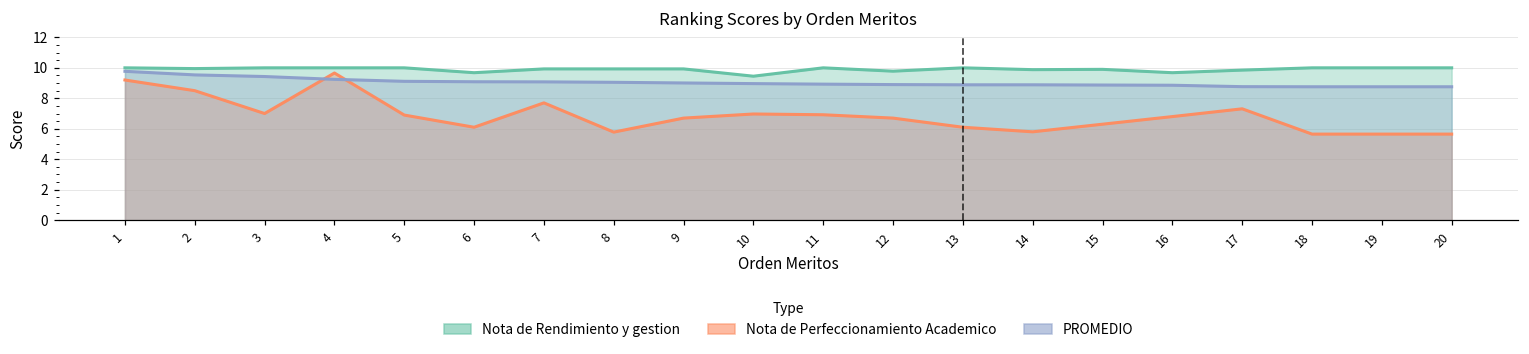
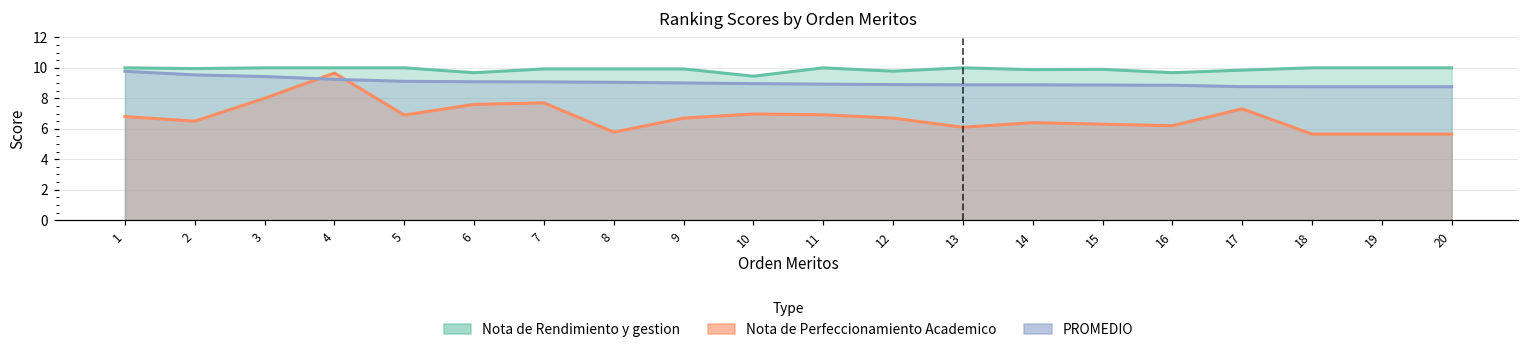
  {
    "Nota de Perfeccionamiento Academico": {
-     "1": 9.2,
-     "2": 8.5,
-     "3": 7,
+     "1": 6.8,
+     "2": 6.5,
+     "3": 8,
      "4": 9.7,
      "5": 6.9,
-     "6": 6.1,
+     "6": 7.6,
      "7": 7.7,
      "8": 5.8,
      "9": 6.7,
      "10": 7.0,
      "11": 6.9,
      "12": 6.7,
      "13": 6.1,
-     "14": 5.8,
+     "14": 6.4,
      "15": 6.3,
-     "16": 6.8,
+     "16": 6.2,
      "17": 7.3,
      "18": 5.7,
      "19": 5.7,
      "20": 5.7
    }
  }
